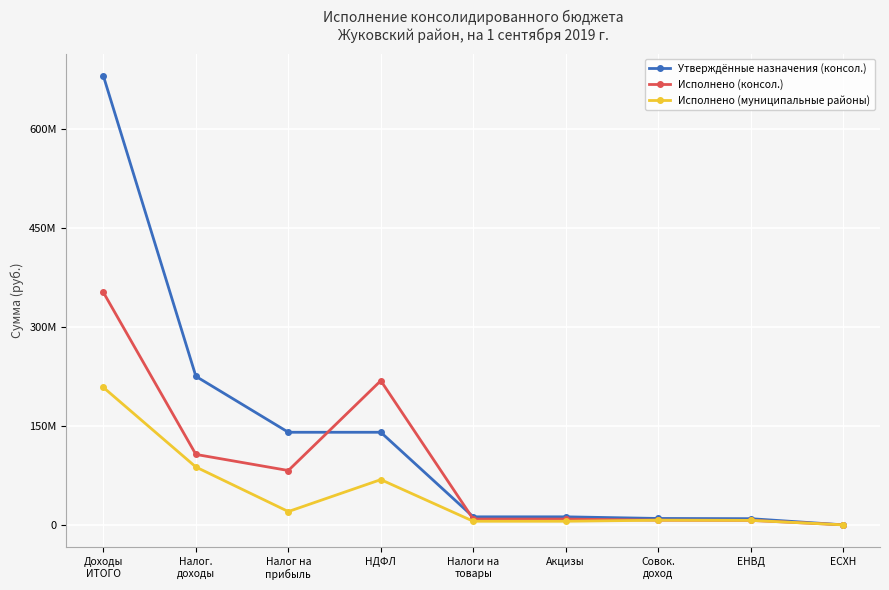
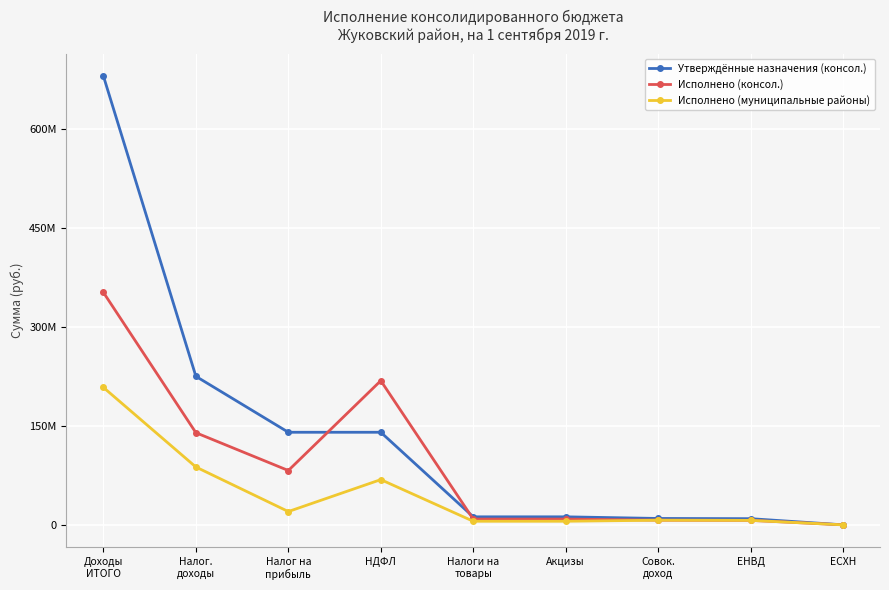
  {
    "Утверждённые назначения (консол.)": {
      "Доходы ИТОГО": 680000000,
      "Налог. доходы": 230000000,
      "Налог на прибыль": 140000000,
      "НДФЛ": 140000000
    },
    "Исполнено (консол.)": {
      "Доходы ИТОГО": 350000000,
-     "Налог. доходы": 110000000,
+     "Налог. доходы": 140000000,
      "Налог на прибыль": 80000000,
      "НДФЛ": 220000000
    },
    "Исполнено (муниципальные районы)": {
      "Доходы ИТОГО": 210000000,
      "Налог. доходы": 90000000,
      "Налог на прибыль": 20000000,
      "НДФЛ": 70000000
    }
  }
